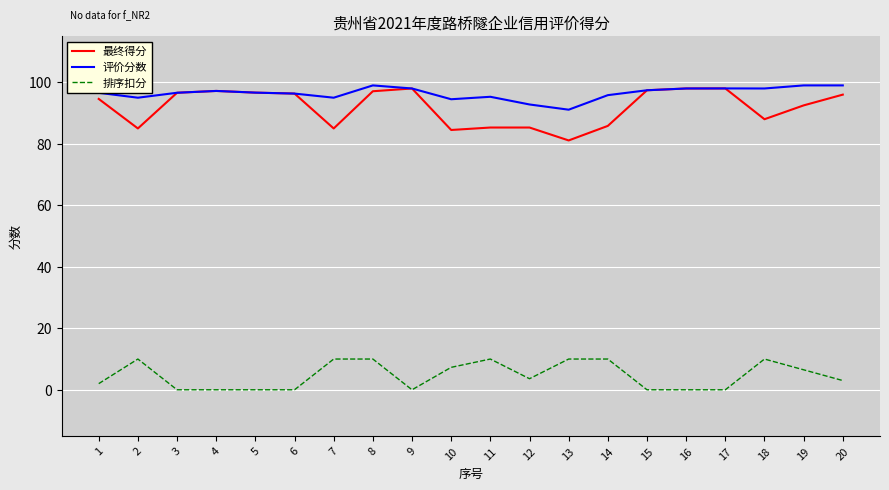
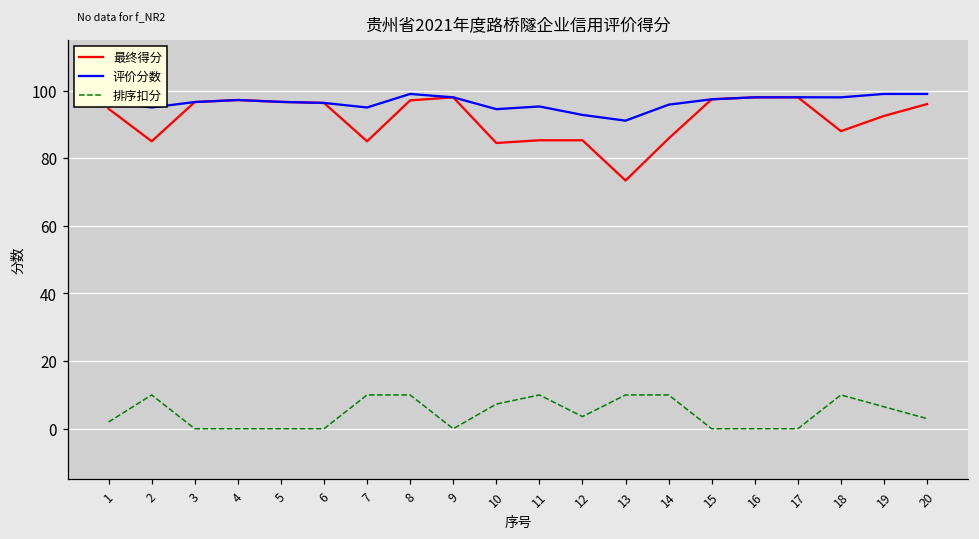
  {
    "最终得分": {
      "1": 95,
      "2": 85,
      "7": 85,
      "8": 97,
      "10": 85,
      "11": 85,
      "12": 85,
-     "13": 81,
+     "13": 73,
      "14": 86,
      "18": 88,
      "19": 93,
      "20": 96
    },
    "评价分数": {
      "1": 97,
      "2": 95,
      "7": 95,
      "8": 99,
      "10": 95,
      "11": 95,
      "12": 93,
      "13": 91,
      "14": 96,
      "18": 98,
      "19": 99,
      "20": 99
    },
    "排序扣分": {
      "1": 2,
      "2": 10,
      "3": 0,
      "4": 0,
      "5": 0,
      "6": 0,
      "7": 10,
      "8": 10,
      "9": 0,
      "10": 7,
      "11": 10,
      "12": 4,
      "13": 10,
      "14": 10,
      "15": 0,
      "16": 0,
      "17": 0,
      "18": 10,
      "19": 7,
      "20": 3
    }
  }
